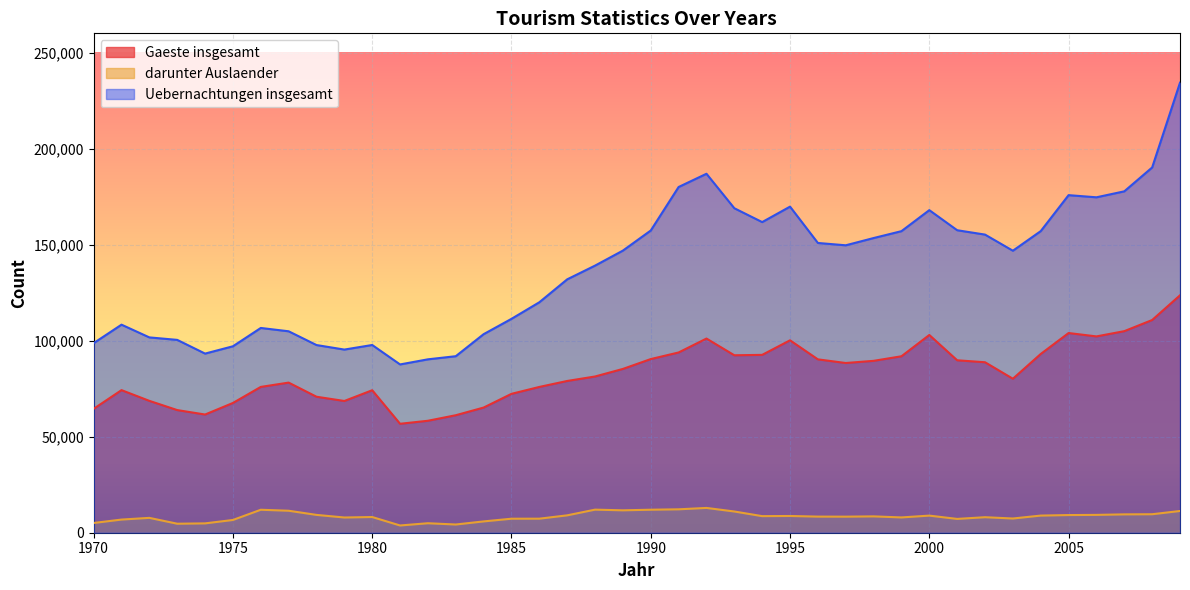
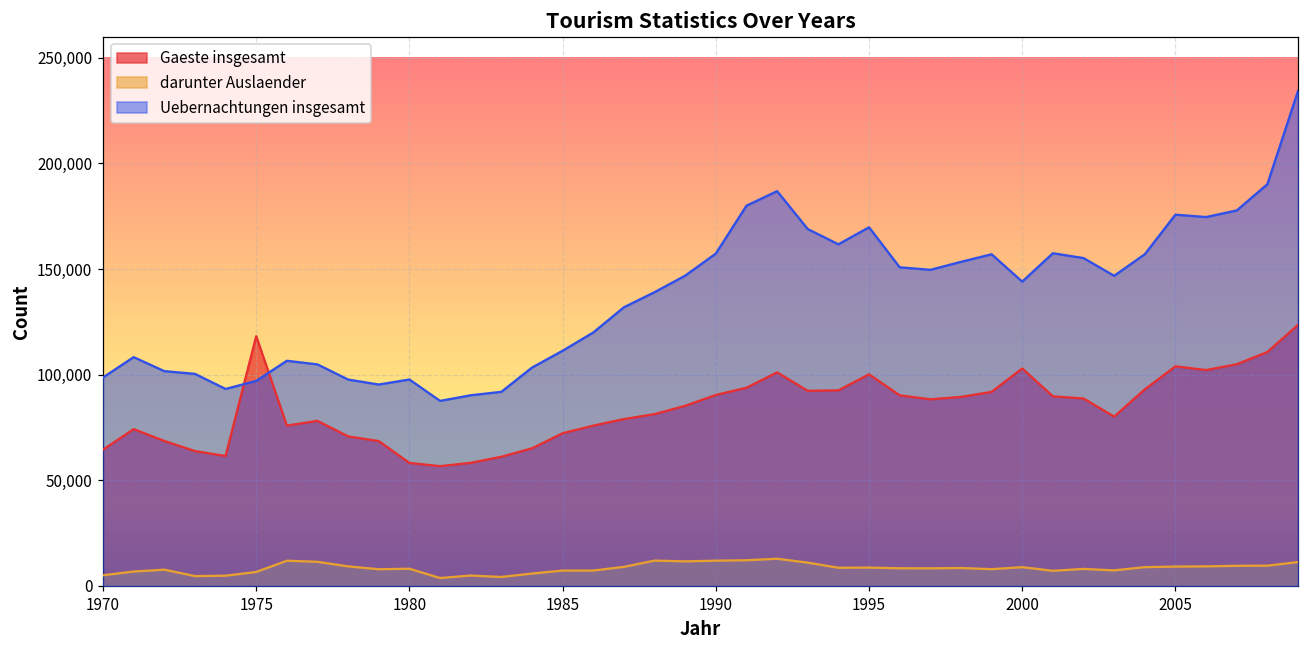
  {
    "Gaeste insgesamt": {
      "1970": "65,000",
-     "1975": "68,000",
-     "1980": "74,000",
+     "1975": "118,000",
+     "1980": "58,000",
      "1985": "72,000",
      "1990": "90,000",
      "1995": "100,000",
      "2000": "103,000",
      "2005": "104,000"
    },
    "darunter Auslaender": {
      "1970": "5,000",
      "1975": "7,000",
      "1980": "8,000",
      "1985": "7,000",
      "1990": "12,000",
      "1995": "9,000",
      "2000": "9,000",
      "2005": "9,000"
    },
    "Uebernachtungen insgesamt": {
      "1970": "99,000",
      "1975": "97,000",
      "1980": "98,000",
      "1985": "111,000",
      "1990": "157,000",
      "1995": "170,000",
-     "2000": "168,000",
+     "2000": "144,000",
      "2005": "176,000"
    }
  }
